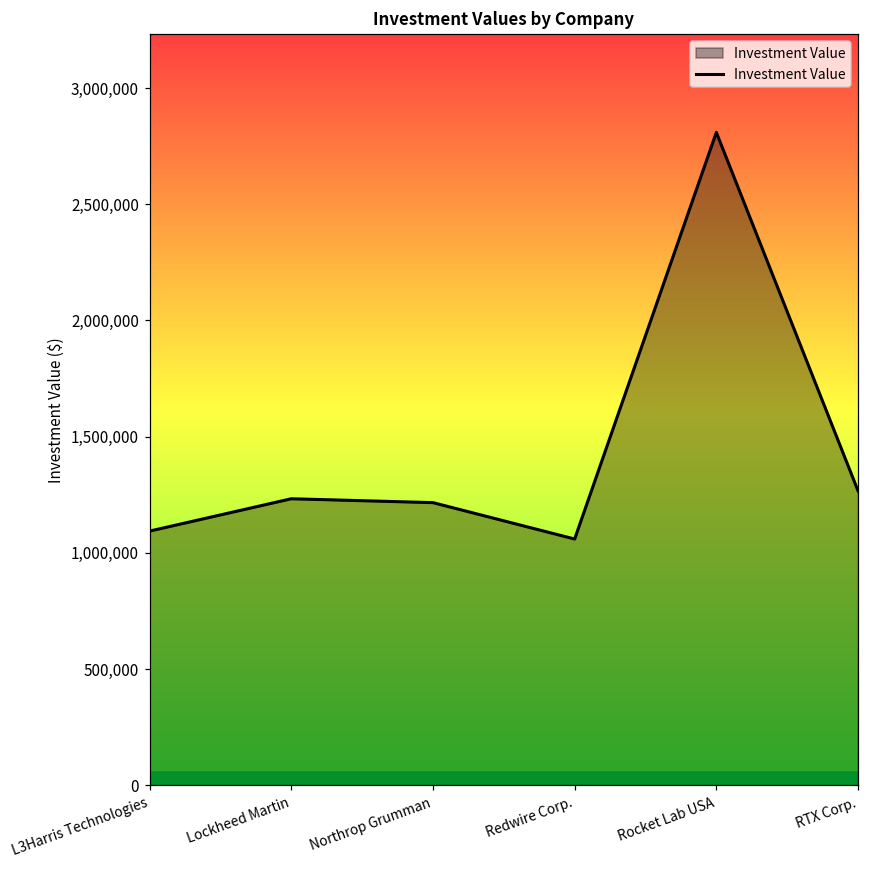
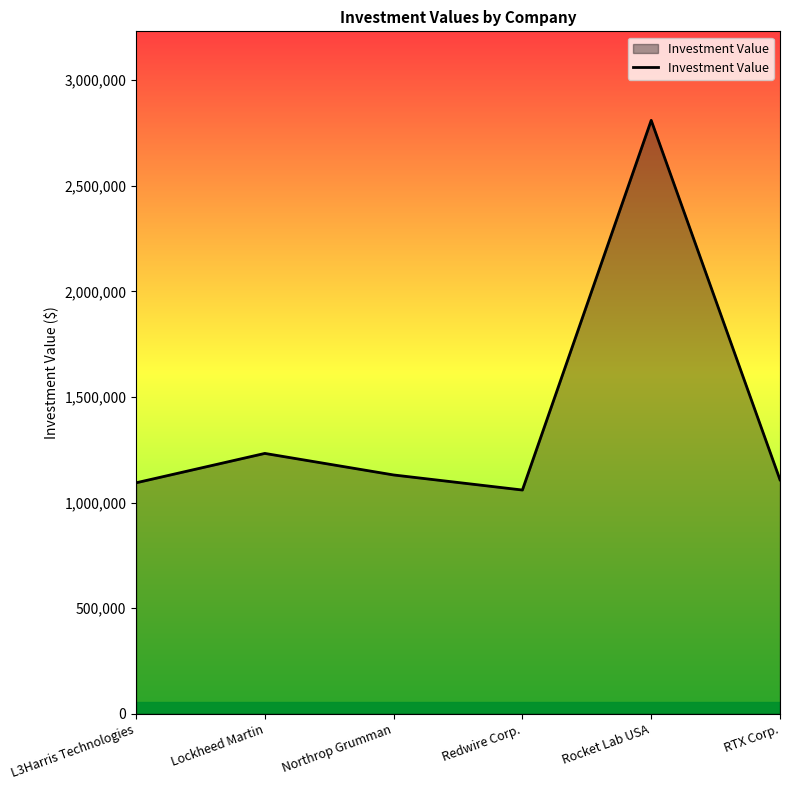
  {
    "L3Harris Technologies": "1,090,000",
    "Lockheed Martin": "1,230,000",
-   "Northrop Grumman": "1,220,000",
+   "Northrop Grumman": "1,130,000",
    "Redwire Corp.": "1,060,000",
    "Rocket Lab USA": "2,810,000",
-   "RTX Corp.": "1,270,000"
+   "RTX Corp.": "1,110,000"
  }
